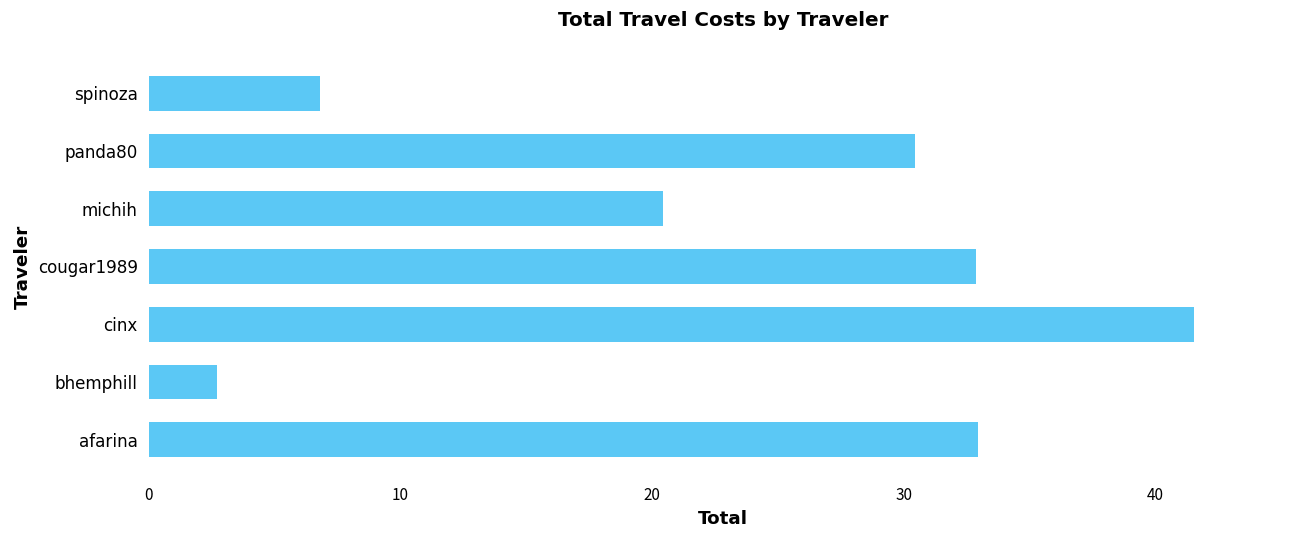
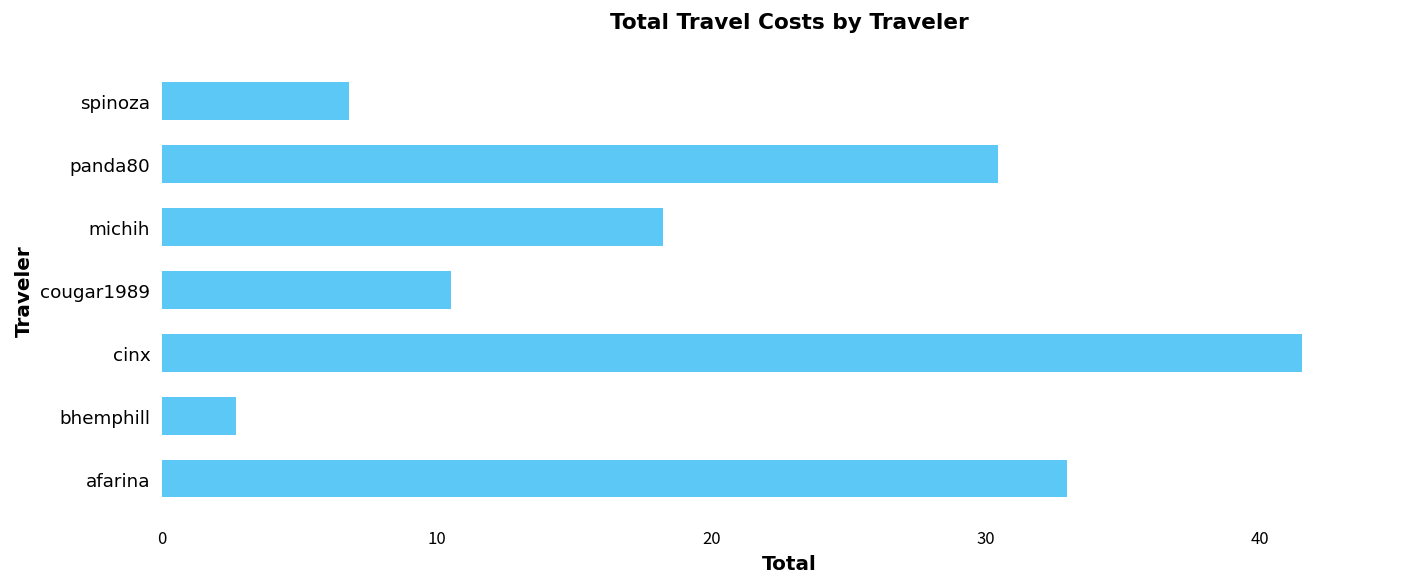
  {
    "spinoza": 6.8,
    "panda80": 30.5,
-   "michih": 20.5,
-   "cougar1989": 32.9,
+   "michih": 18.2,
+   "cougar1989": 10.5,
    "cinx": 41.5,
    "bhemphill": 2.7,
    "afarina": 33.0
  }
